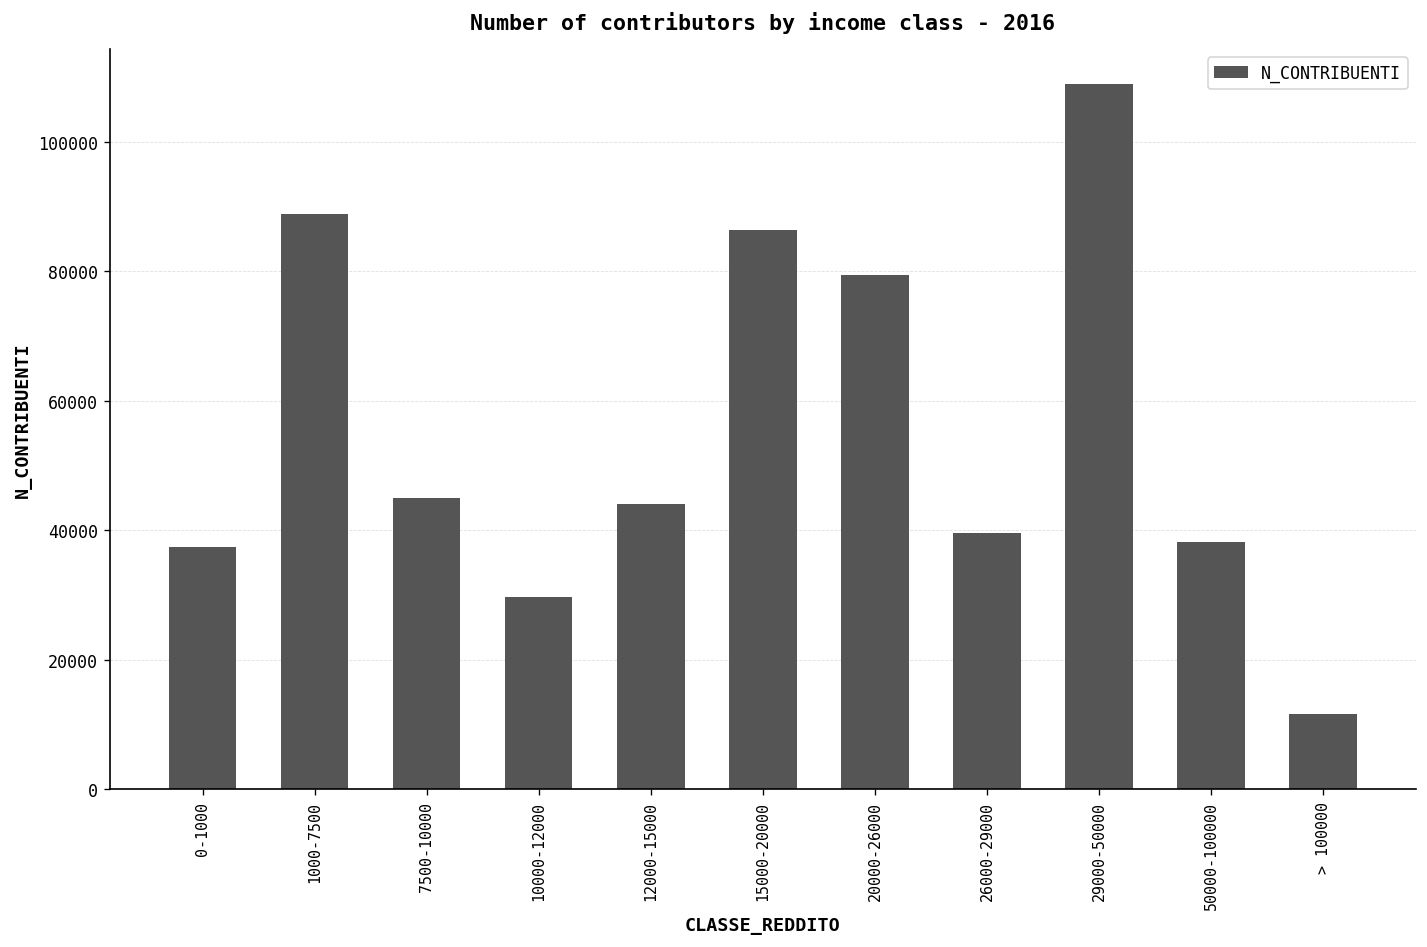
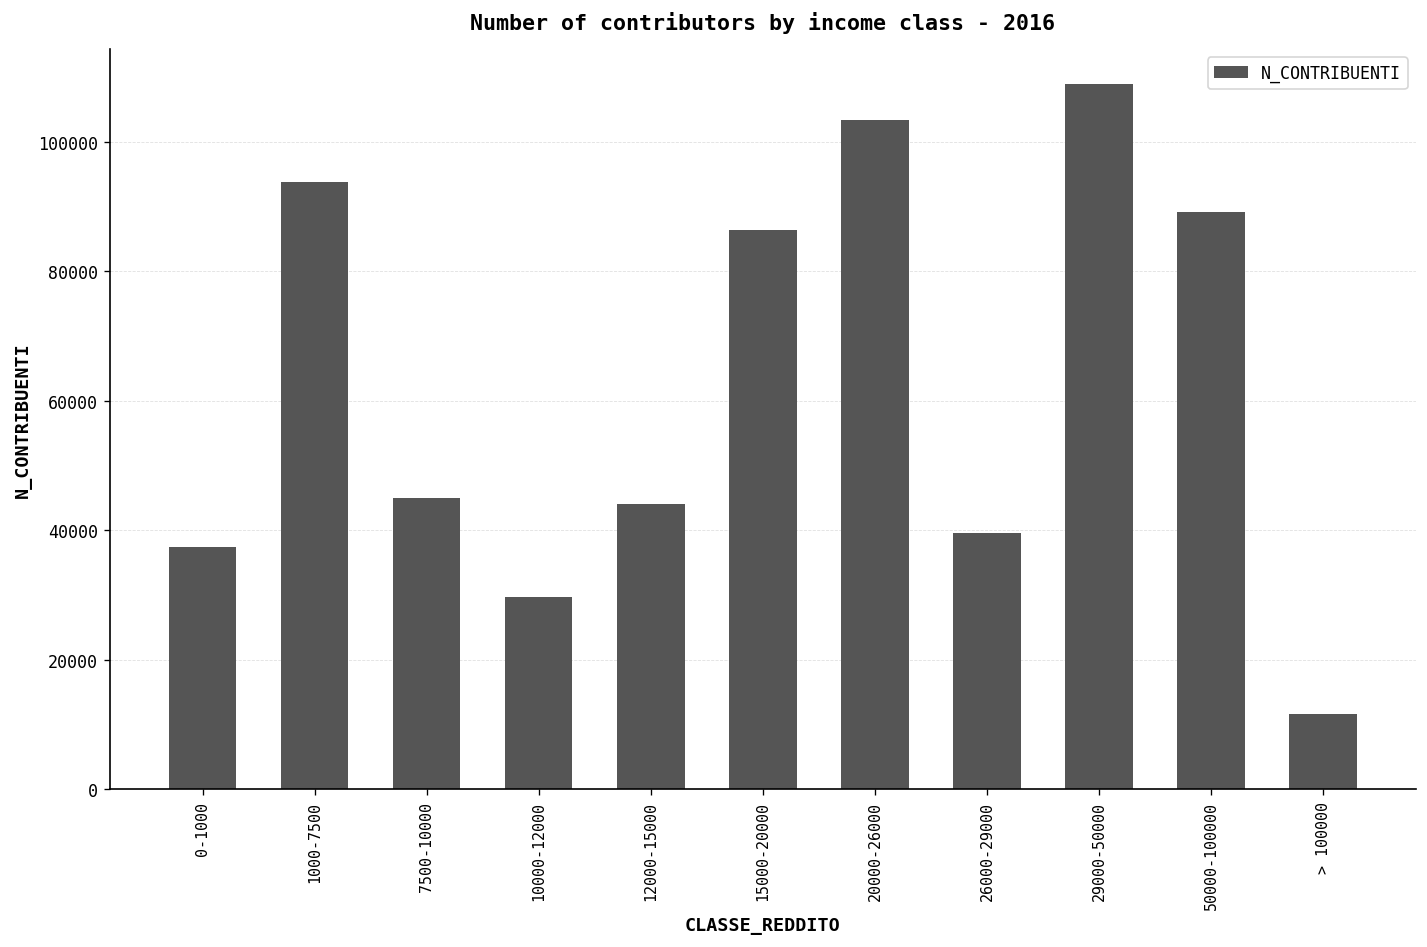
  {
    "0-1000": 37000,
-   "1000-7500": 89000,
+   "1000-7500": 94000,
    "7500-10000": 45000,
    "10000-12000": 30000,
    "12000-15000": 44000,
    "15000-20000": 86000,
-   "20000-26000": 79000,
+   "20000-26000": 103000,
    "26000-29000": 40000,
    "29000-50000": 109000,
-   "50000-100000": 38000,
+   "50000-100000": 89000,
    "> 100000": 12000
  }
